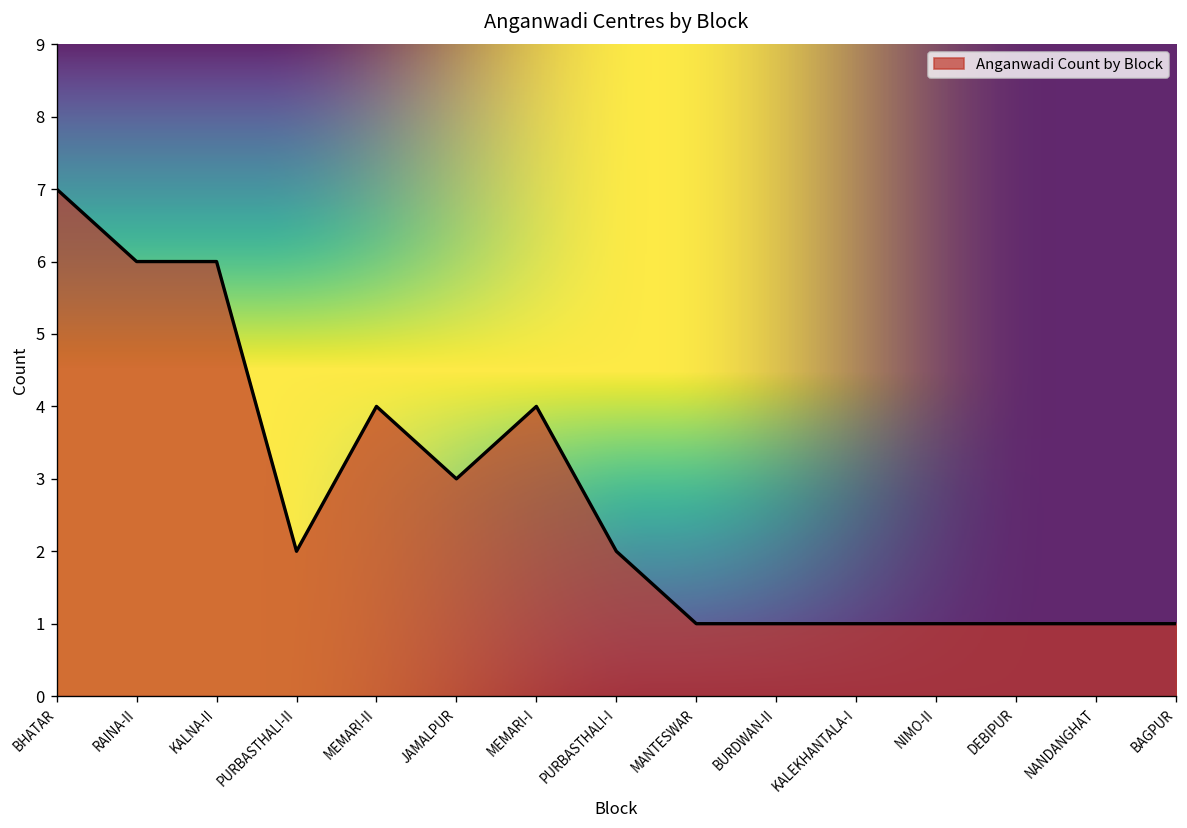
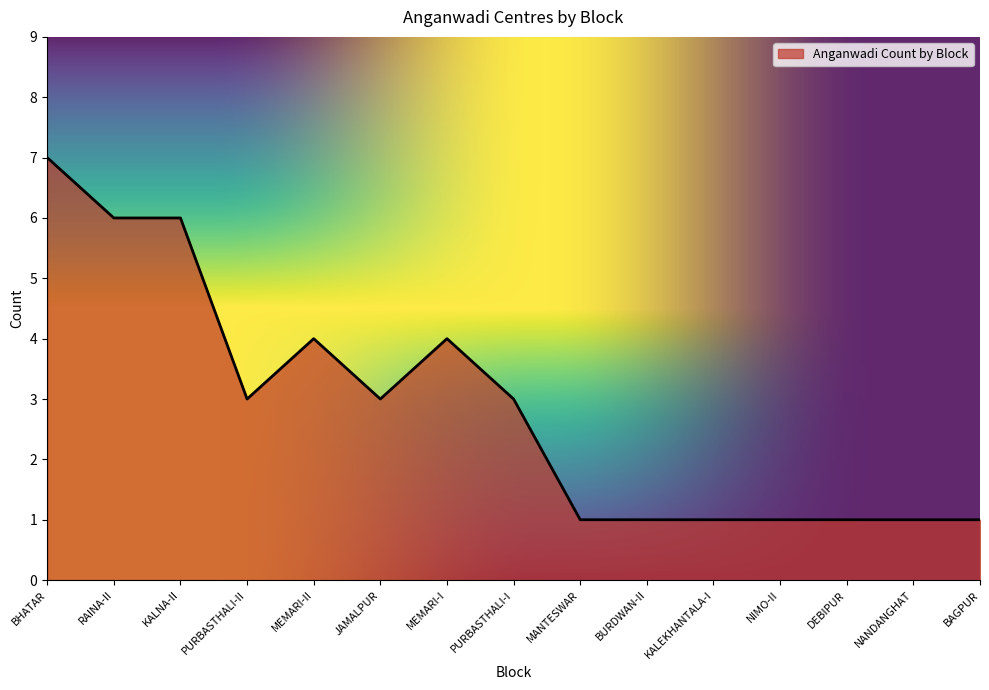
  {
    "BHATAR": 7,
    "RAINA-II": 6,
    "KALNA-II": 6,
-   "PURBASTHALI-II": 2,
+   "PURBASTHALI-II": 3,
    "MEMARI-II": 4,
    "JAMALPUR": 3,
    "MEMARI-I": 4,
-   "PURBASTHALI-I": 2,
+   "PURBASTHALI-I": 3,
    "MANTESWAR": 1,
    "BURDWAN-II": 1,
    "KALEKHANTALA-I": 1,
    "NIMO-II": 1,
    "DEBIPUR": 1,
    "NANDANGHAT": 1,
    "BAGPUR": 1
  }
